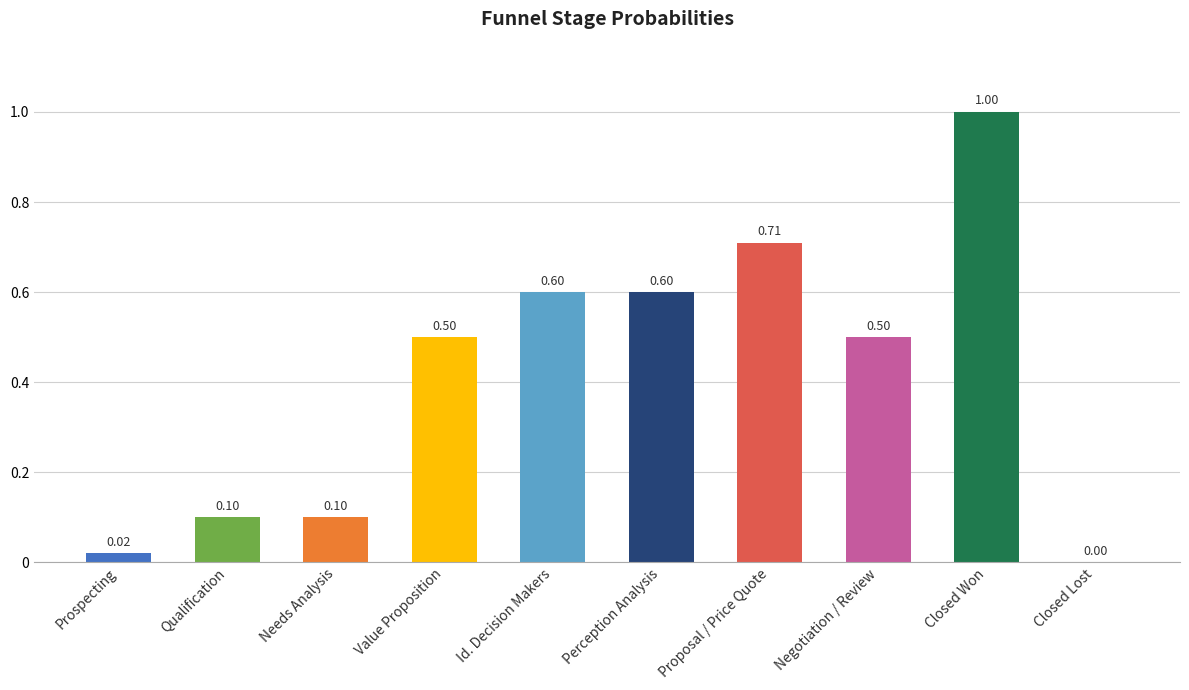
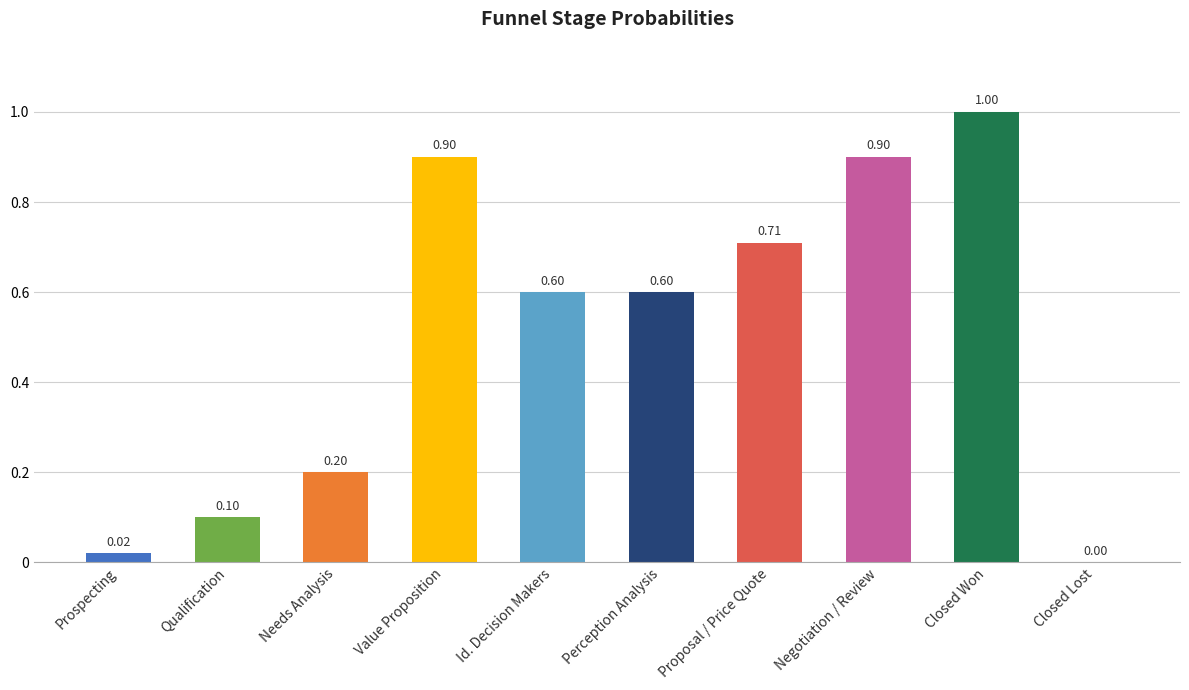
  {
    "Prospecting": 0.02,
    "Qualification": 0.10,
-   "Needs Analysis": 0.10,
-   "Value Proposition": 0.50,
+   "Needs Analysis": 0.20,
+   "Value Proposition": 0.90,
    "Id. Decision Makers": 0.60,
    "Perception Analysis": 0.60,
    "Proposal / Price Quote": 0.71,
-   "Negotiation / Review": 0.50,
+   "Negotiation / Review": 0.90,
    "Closed Won": 1.00,
    "Closed Lost": 0.00
  }
